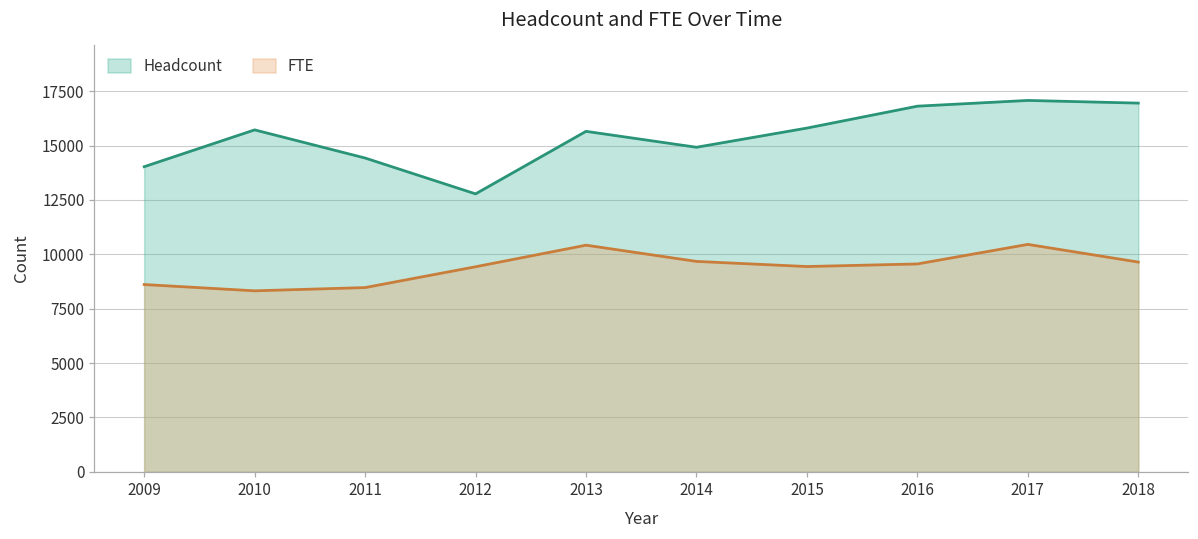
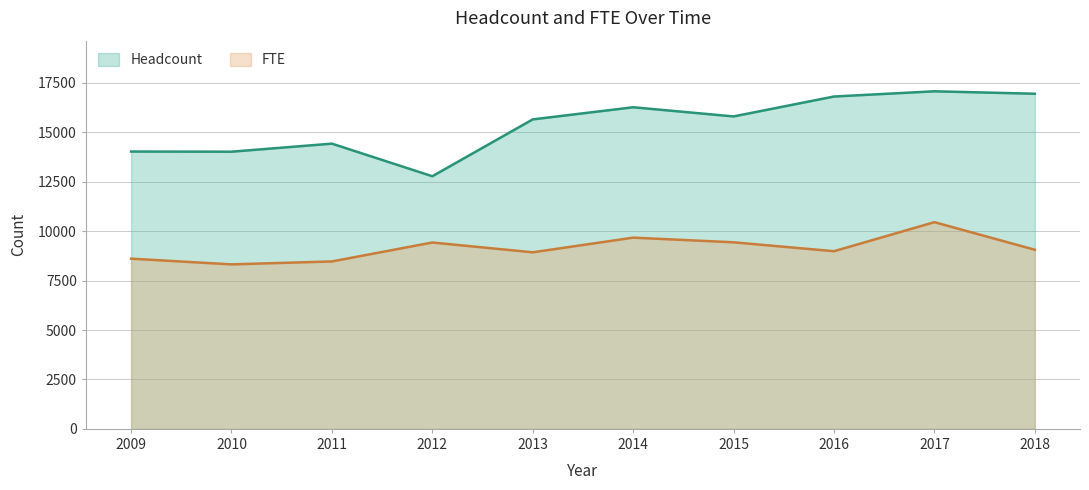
  {
    "Headcount": {
      "2009": 14000,
-     "2010": 15700,
+     "2010": 14000,
      "2011": 14400,
      "2012": 12800,
      "2013": 15700,
-     "2014": 14900,
+     "2014": 16300,
      "2015": 15800,
      "2016": 16800,
      "2017": 17100,
      "2018": 17000
    },
    "FTE": {
      "2009": 8600,
      "2010": 8300,
      "2011": 8500,
      "2012": 9400,
-     "2013": 10400,
+     "2013": 8900,
      "2014": 9700,
      "2015": 9400,
-     "2016": 9600,
+     "2016": 9000,
      "2017": 10500,
-     "2018": 9600
+     "2018": 9100
    }
  }
